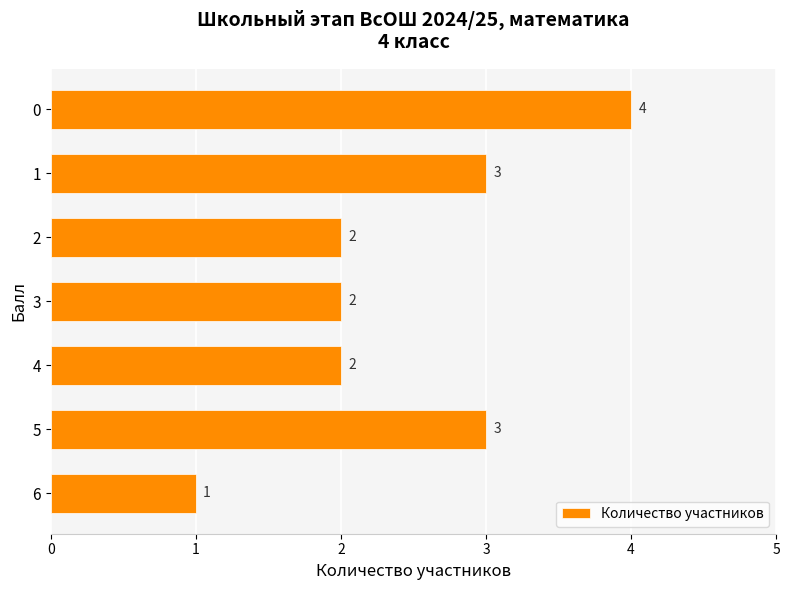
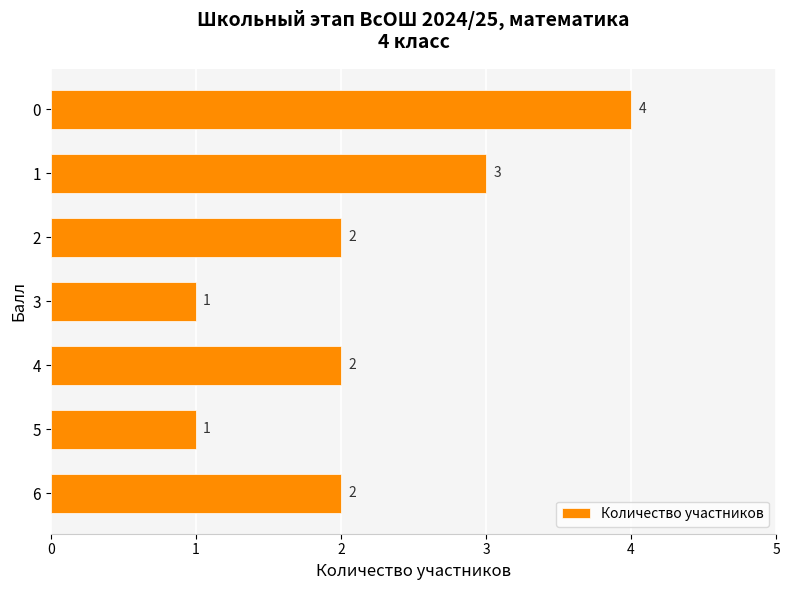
  {
    "0": 4,
    "1": 3,
    "2": 2,
-   "3": 2,
+   "3": 1,
    "4": 2,
-   "5": 3,
-   "6": 1
+   "5": 1,
+   "6": 2
  }
